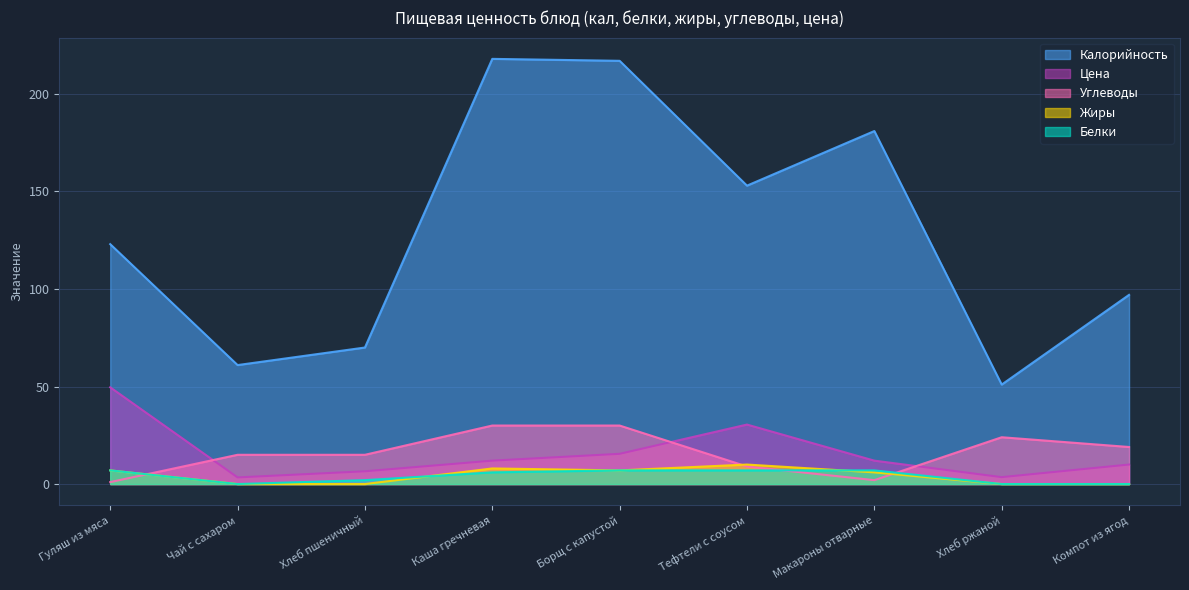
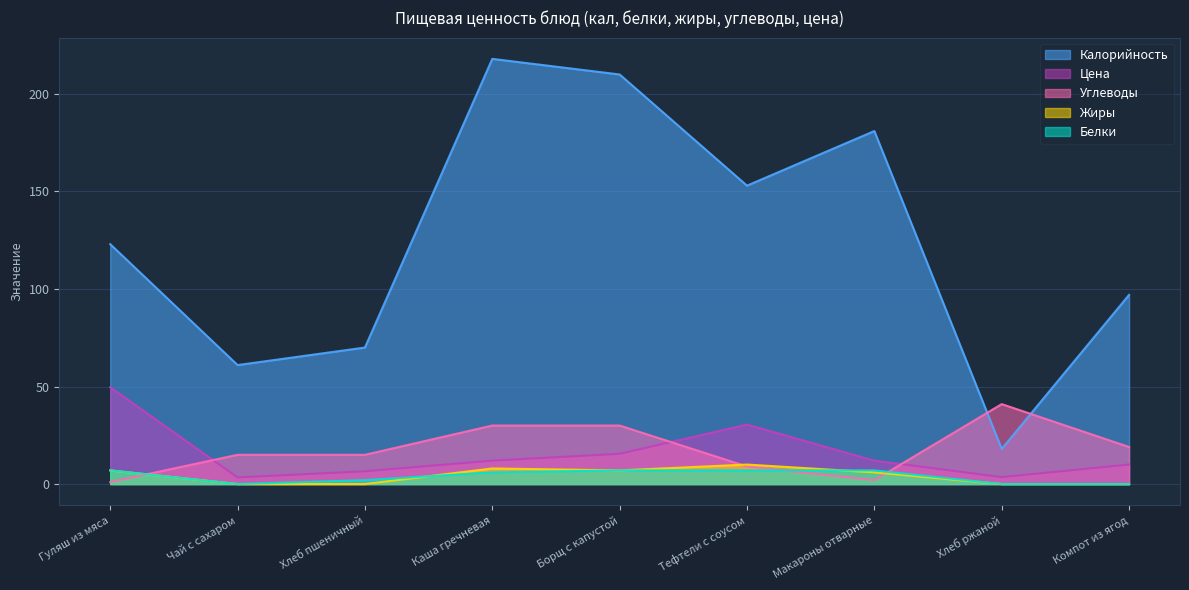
  {
    "Калорийность": {
      "Гуляш из мяса": 123,
      "Чай с сахаром": 61,
      "Хлеб пшеничный": 70,
      "Каша гречневая": 218,
-     "Борщ с капустой": 217,
+     "Борщ с капустой": 210,
      "Тефтели с соусом": 153,
      "Макароны отварные": 181,
-     "Хлеб ржаной": 51,
+     "Хлеб ржаной": 18,
      "Компот из ягод": 97
    },
    "Цена": {
      "Гуляш из мяса": 50,
      "Чай с сахаром": 3,
      "Хлеб пшеничный": 7,
      "Каша гречневая": 12,
      "Борщ с капустой": 16,
      "Тефтели с соусом": 31,
      "Макароны отварные": 12,
      "Хлеб ржаной": 4,
      "Компот из ягод": 10
    },
    "Углеводы": {
      "Гуляш из мяса": 1,
      "Чай с сахаром": 15,
      "Хлеб пшеничный": 15,
      "Каша гречневая": 30,
      "Борщ с капустой": 30,
      "Макароны отварные": 2,
-     "Хлеб ржаной": 24,
+     "Хлеб ржаной": 41,
      "Компот из ягод": 19
    },
    "Жиры": {
      "Хлеб пшеничный": 0,
      "Каша гречневая": 8
    },
    "Белки": {
      "Хлеб пшеничный": 2,
      "Каша гречневая": 6,
      "Тефтели с соусом": 7
    }
  }
